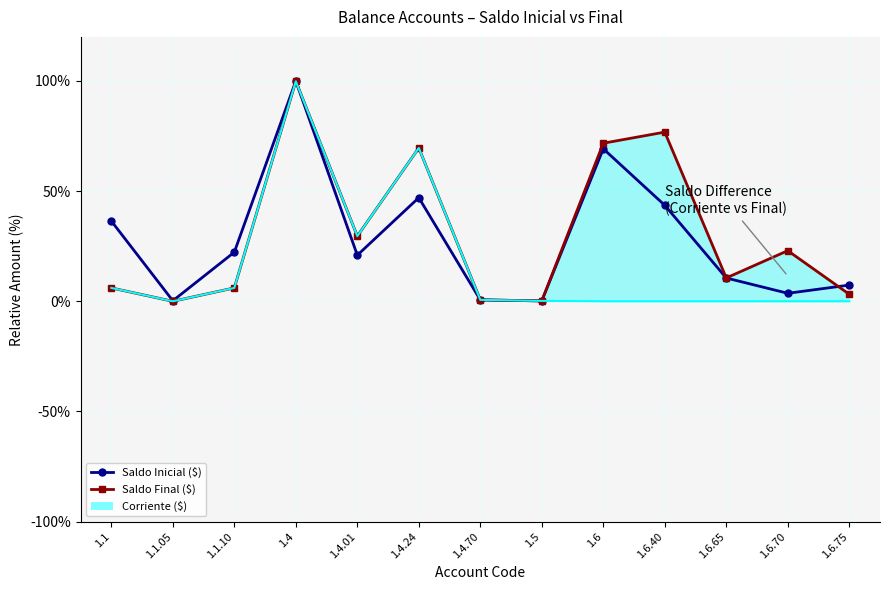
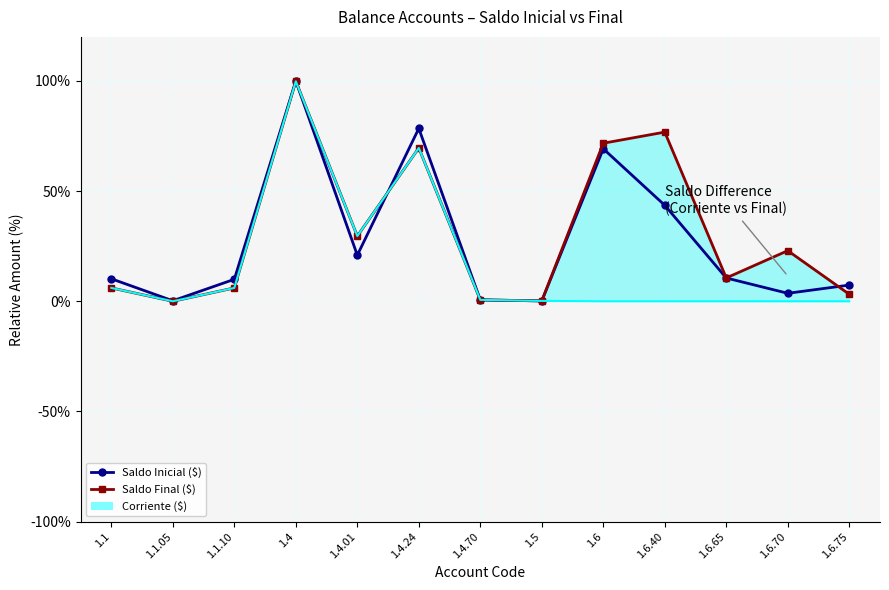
  {
    "Saldo Inicial ($)": {
-     "1.1": "36%",
-     "1.1.10": "22%",
+     "1.1": "10%",
+     "1.1.10": "10%",
      "1.4.01": "21%",
-     "1.4.24": "47%",
+     "1.4.24": "78%",
      "1.6": "69%",
      "1.6.40": "44%",
      "1.6.70": "4%",
      "1.6.75": "7%"
    }
  }
